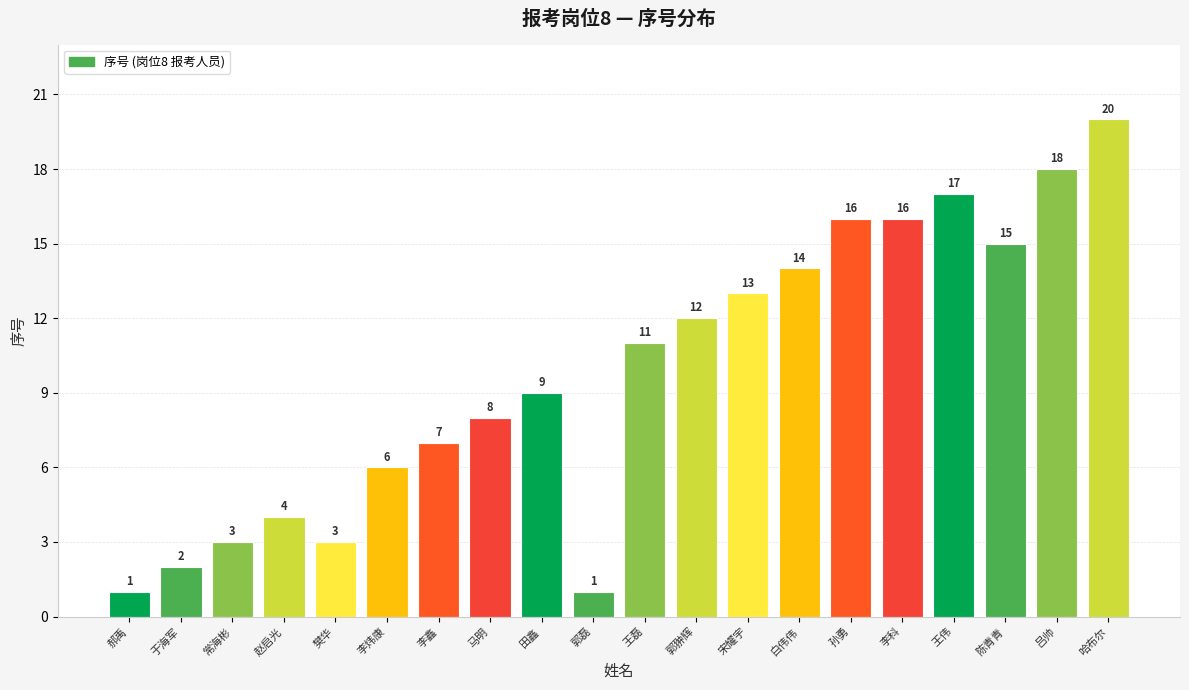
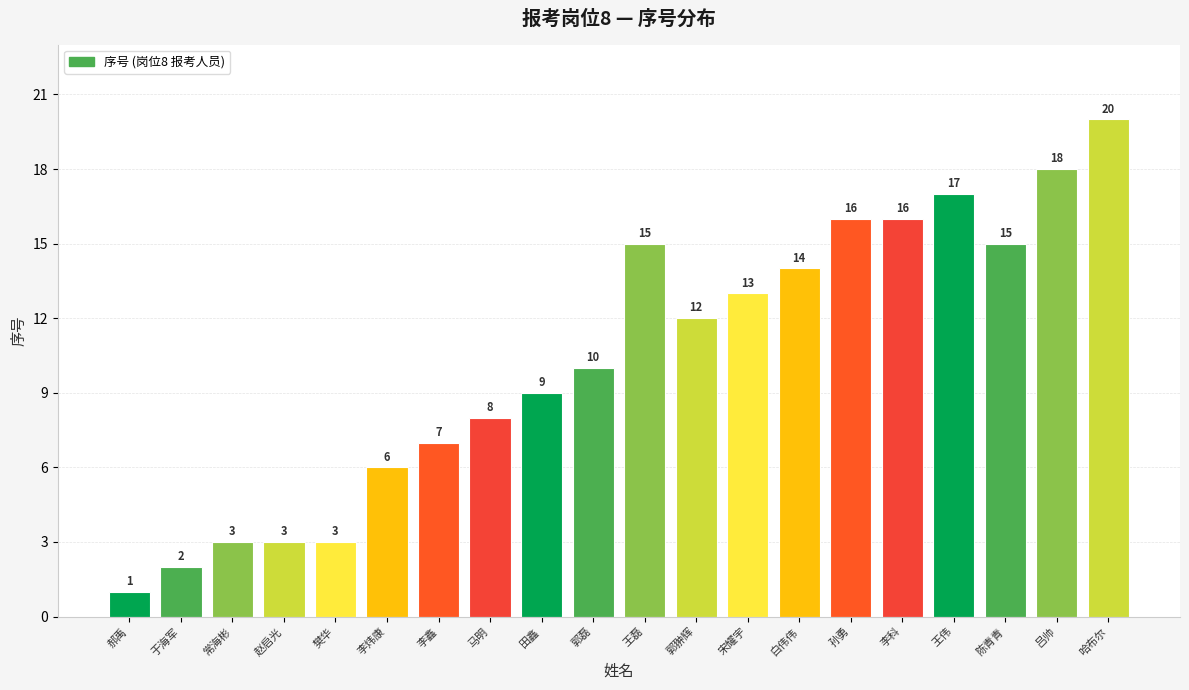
  {
    "郝禹": 1,
    "于海军": 2,
    "常海彬": 3,
-   "赵启光": 4,
+   "赵启光": 3,
    "樊华": 3,
    "李炜康": 6,
    "李鑫": 7,
    "马明": 8,
    "田鑫": 9,
-   "郭磊": 1,
-   "王磊": 11,
+   "郭磊": 10,
+   "王磊": 15,
    "郭翀辉": 12,
    "宋耀宇": 13,
    "白伟伟": 14,
    "孙勇": 16,
    "李科": 16,
    "王伟": 17,
    "陈青青": 15,
    "吕帅": 18,
    "哈布尔": 20
  }
